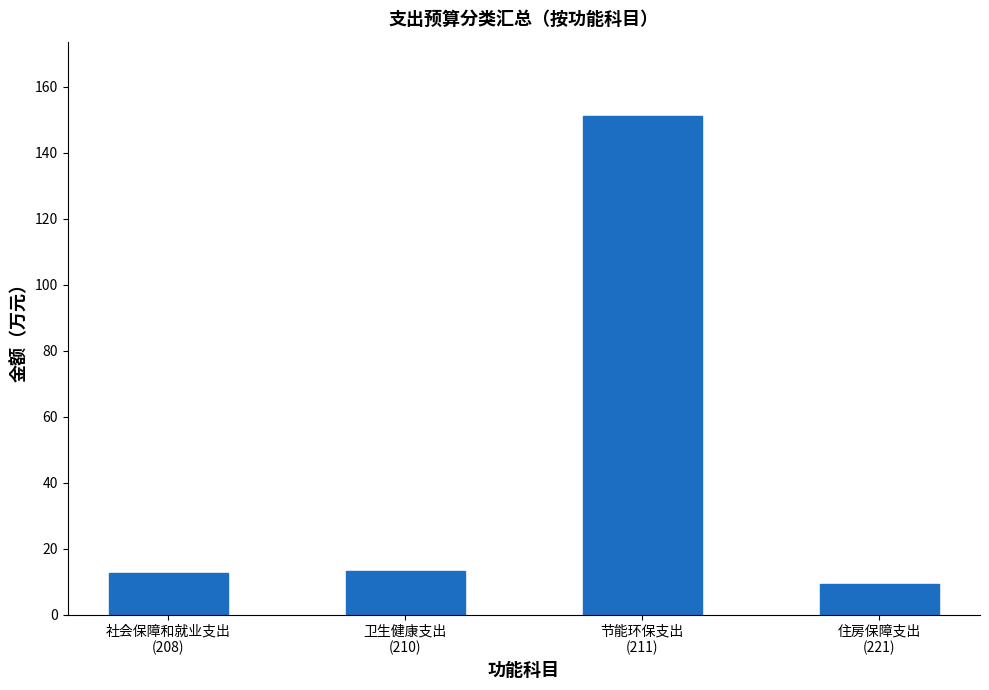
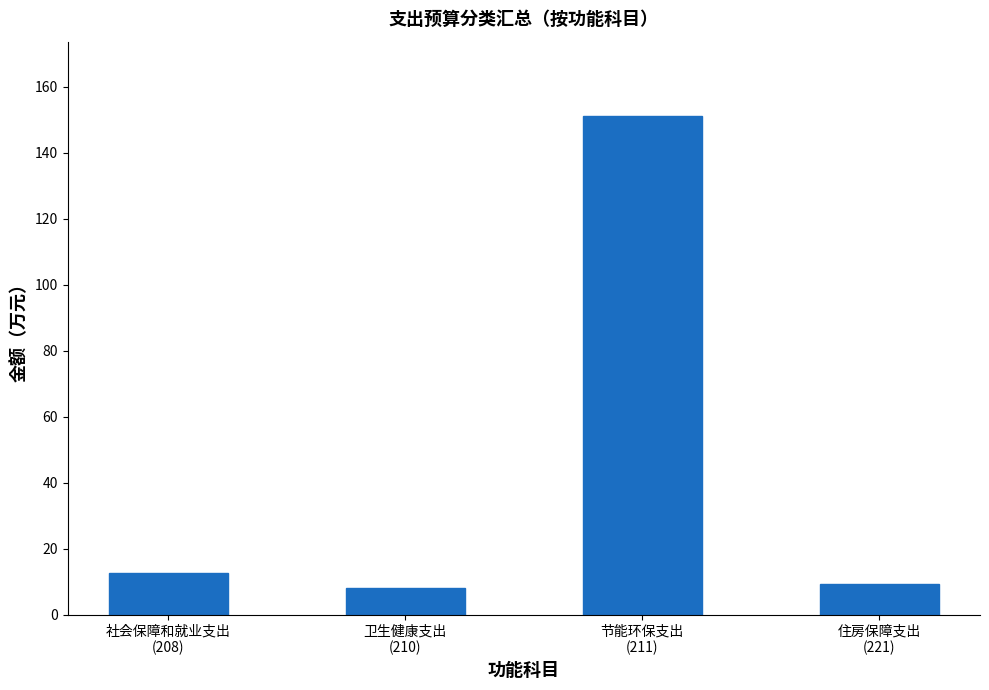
  {
    "社会保障和就业支出 (208)": 13,
-   "卫生健康支出 (210)": 13,
+   "卫生健康支出 (210)": 8,
    "节能环保支出 (211)": 151,
    "住房保障支出 (221)": 9
  }
